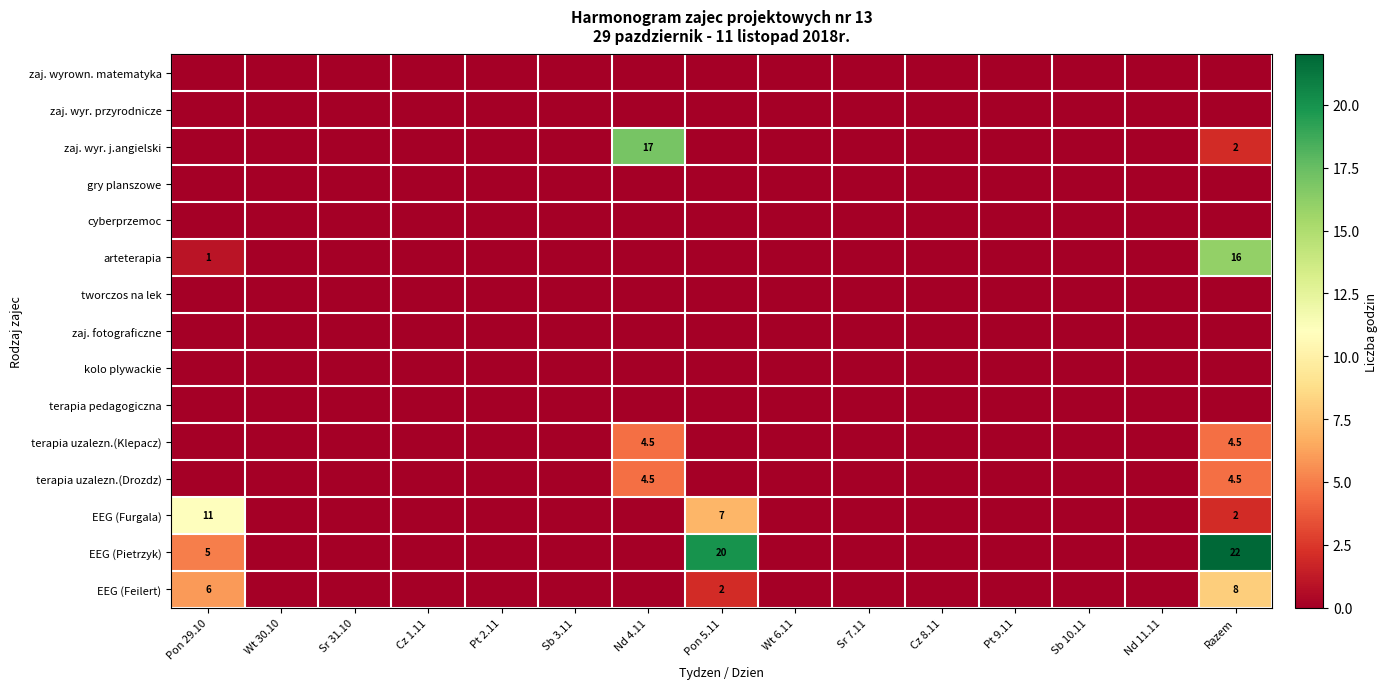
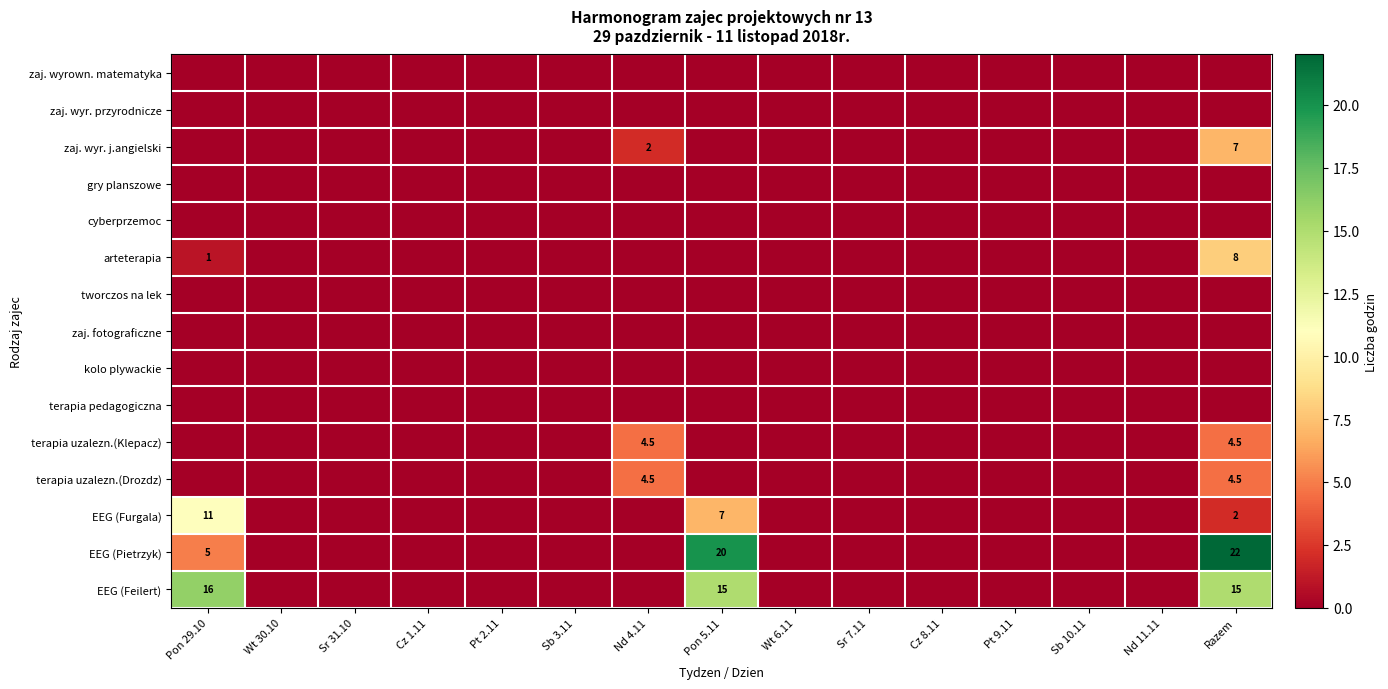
  {
    "zaj. wyr. j.angielski": {
-     "Nd 4.11": 17,
-     "Razem": 2
+     "Nd 4.11": 2,
+     "Razem": 7
    },
    "arteterapia": {
      "Pon 29.10": 1,
-     "Razem": 16
+     "Razem": 8
    },
    "terapia uzalezn.(Klepacz)": {
      "Nd 4.11": 4.5,
      "Razem": 4.5
    },
    "terapia uzalezn.(Drozdz)": {
      "Nd 4.11": 4.5,
      "Razem": 4.5
    },
    "EEG (Furgala)": {
      "Pon 29.10": 11,
      "Pon 5.11": 7,
      "Razem": 2
    },
    "EEG (Pietrzyk)": {
      "Pon 29.10": 5,
      "Pon 5.11": 20,
      "Razem": 22
    },
    "EEG (Feilert)": {
-     "Pon 29.10": 6,
-     "Pon 5.11": 2,
-     "Razem": 8
+     "Pon 29.10": 16,
+     "Pon 5.11": 15,
+     "Razem": 15
    }
  }
